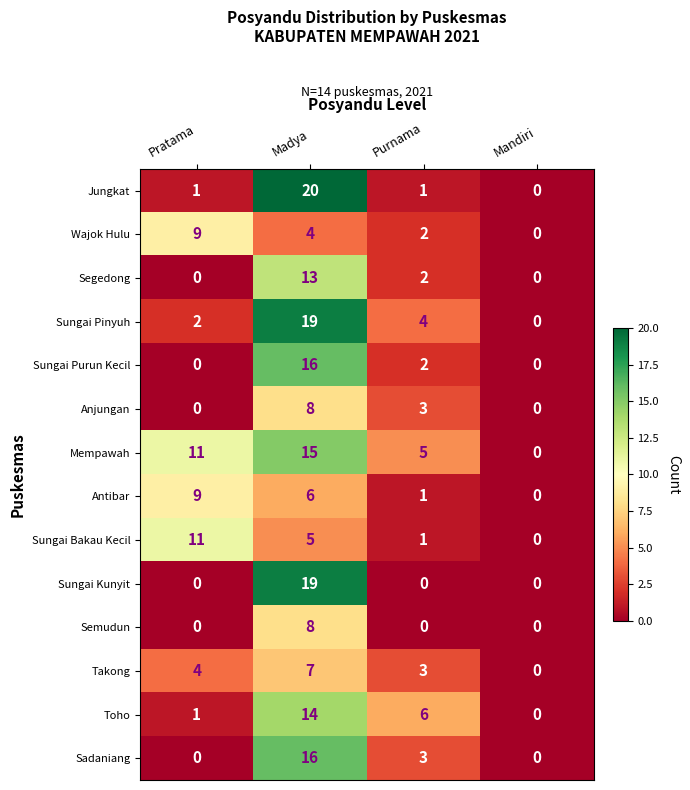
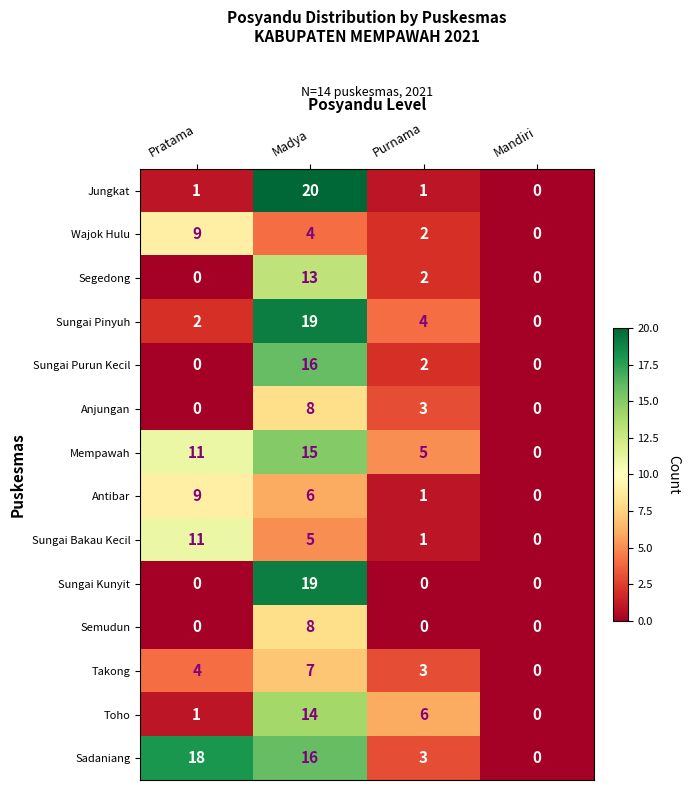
  {
    "Jungkat": {
      "Pratama": 1,
      "Madya": 20,
      "Purnama": 1,
      "Mandiri": 0
    },
    "Wajok Hulu": {
      "Pratama": 9,
      "Madya": 4,
      "Purnama": 2,
      "Mandiri": 0
    },
    "Segedong": {
      "Pratama": 0,
      "Madya": 13,
      "Purnama": 2,
      "Mandiri": 0
    },
    "Sungai Pinyuh": {
      "Pratama": 2,
      "Madya": 19,
      "Purnama": 4,
      "Mandiri": 0
    },
    "Sungai Purun Kecil": {
      "Pratama": 0,
      "Madya": 16,
      "Purnama": 2,
      "Mandiri": 0
    },
    "Anjungan": {
      "Pratama": 0,
      "Madya": 8,
      "Purnama": 3,
      "Mandiri": 0
    },
    "Mempawah": {
      "Pratama": 11,
      "Madya": 15,
      "Purnama": 5,
      "Mandiri": 0
    },
    "Antibar": {
      "Pratama": 9,
      "Madya": 6,
      "Purnama": 1,
      "Mandiri": 0
    },
    "Sungai Bakau Kecil": {
      "Pratama": 11,
      "Madya": 5,
      "Purnama": 1,
      "Mandiri": 0
    },
    "Sungai Kunyit": {
      "Pratama": 0,
      "Madya": 19,
      "Purnama": 0,
      "Mandiri": 0
    },
    "Semudun": {
      "Pratama": 0,
      "Madya": 8,
      "Purnama": 0,
      "Mandiri": 0
    },
    "Takong": {
      "Pratama": 4,
      "Madya": 7,
      "Purnama": 3,
      "Mandiri": 0
    },
    "Toho": {
      "Pratama": 1,
      "Madya": 14,
      "Purnama": 6,
      "Mandiri": 0
    },
    "Sadaniang": {
-     "Pratama": 0,
+     "Pratama": 18,
      "Madya": 16,
      "Purnama": 3,
      "Mandiri": 0
    }
  }
